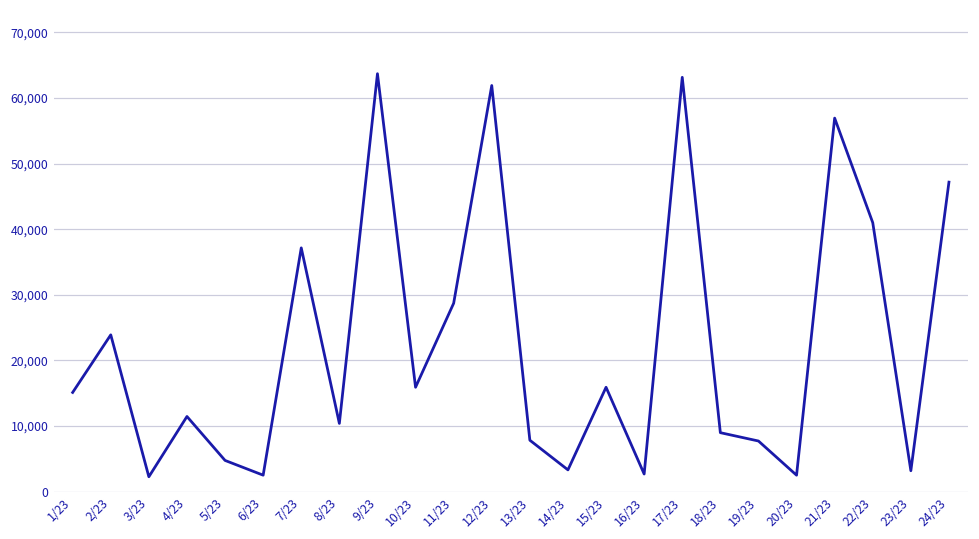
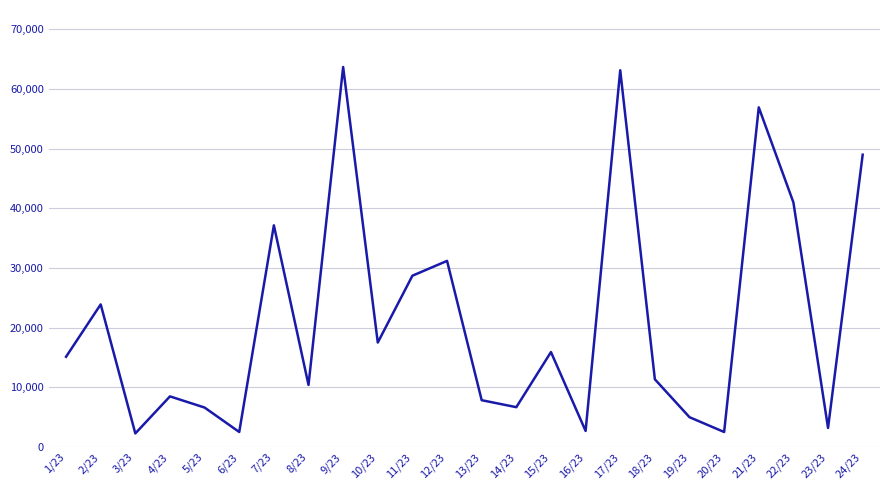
  {
    "1/23": "15,000",
    "2/23": "24,000",
    "3/23": "2,000",
-   "4/23": "11,000",
-   "5/23": "5,000",
+   "4/23": "8,000",
+   "5/23": "7,000",
    "6/23": "3,000",
    "7/23": "37,000",
    "8/23": "10,000",
    "9/23": "64,000",
-   "10/23": "16,000",
+   "10/23": "18,000",
    "11/23": "29,000",
-   "12/23": "62,000",
+   "12/23": "31,000",
    "13/23": "8,000",
-   "14/23": "3,000",
+   "14/23": "7,000",
    "15/23": "16,000",
    "16/23": "3,000",
    "17/23": "63,000",
-   "18/23": "9,000",
-   "19/23": "8,000",
+   "18/23": "11,000",
+   "19/23": "5,000",
    "20/23": "3,000",
    "21/23": "57,000",
    "22/23": "41,000",
    "23/23": "3,000",
-   "24/23": "47,000"
+   "24/23": "49,000"
  }
